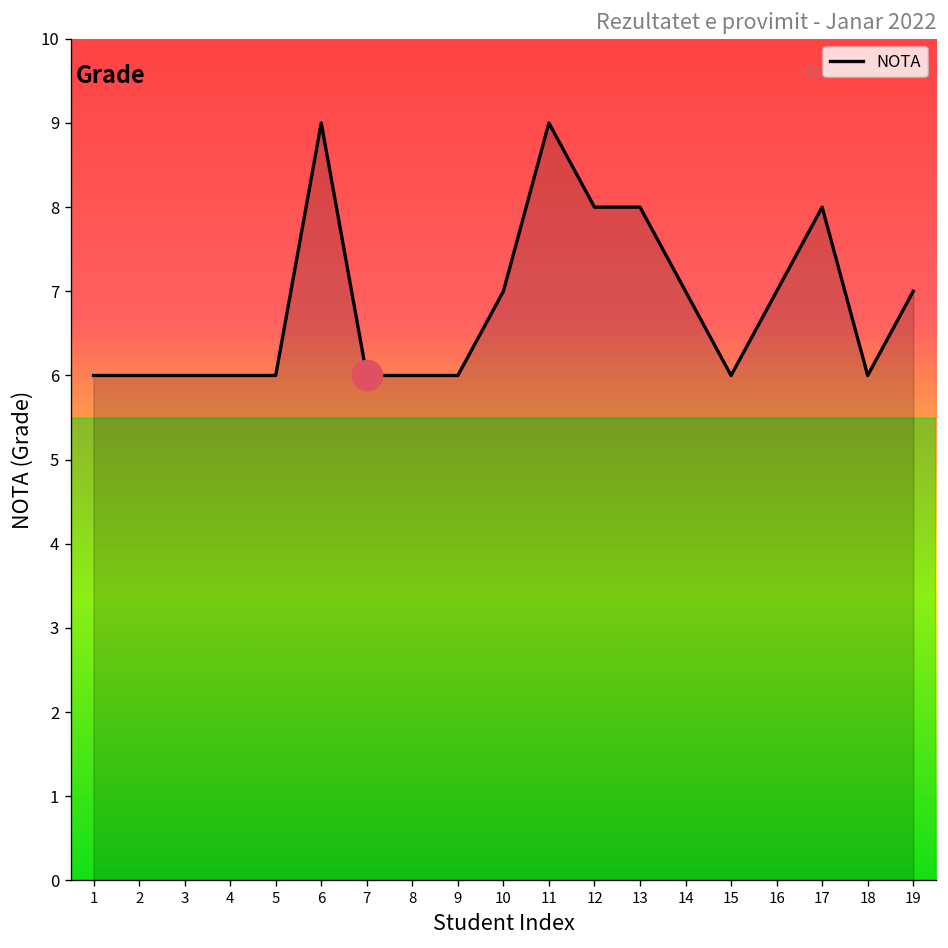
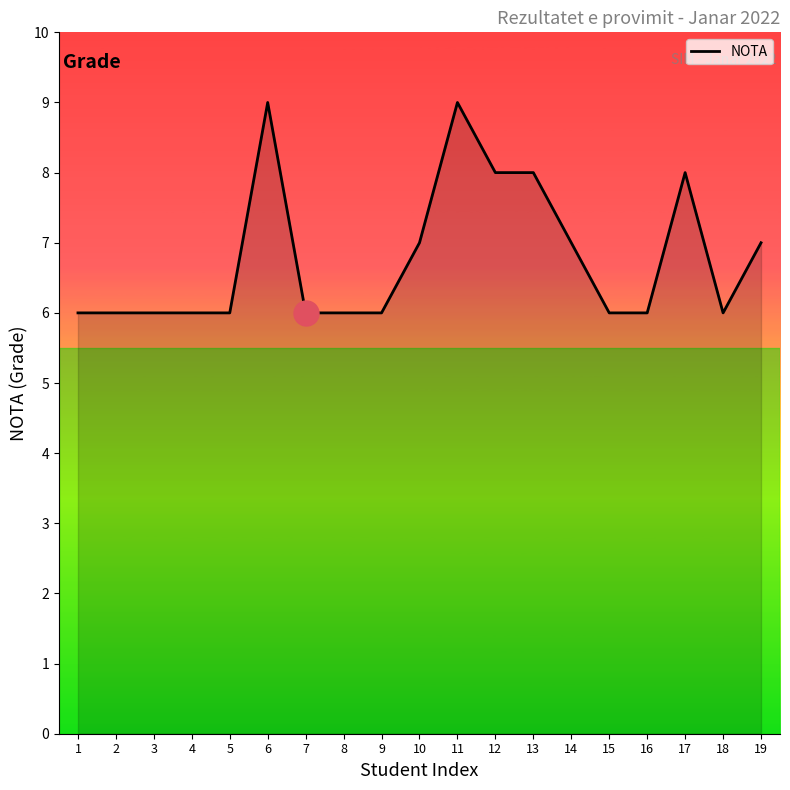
  {
    "NOTA": {
      "1": 6,
      "2": 6,
      "3": 6,
      "4": 6,
      "5": 6,
      "6": 9,
      "8": 6,
      "9": 6,
      "10": 7,
      "11": 9,
      "12": 8,
      "13": 8,
      "14": 7,
      "15": 6,
-     "16": 7,
+     "16": 6,
      "17": 8,
      "18": 6,
      "19": 7
    }
  }
